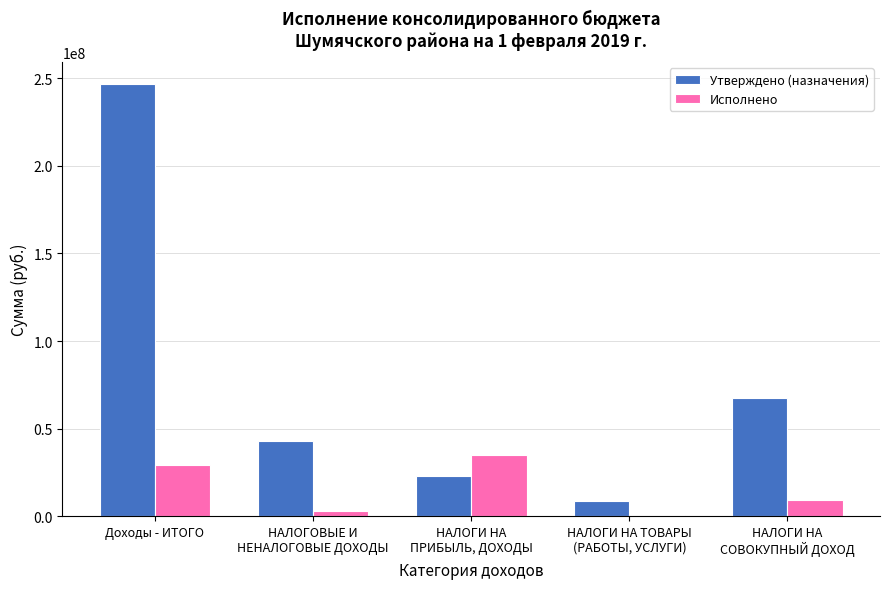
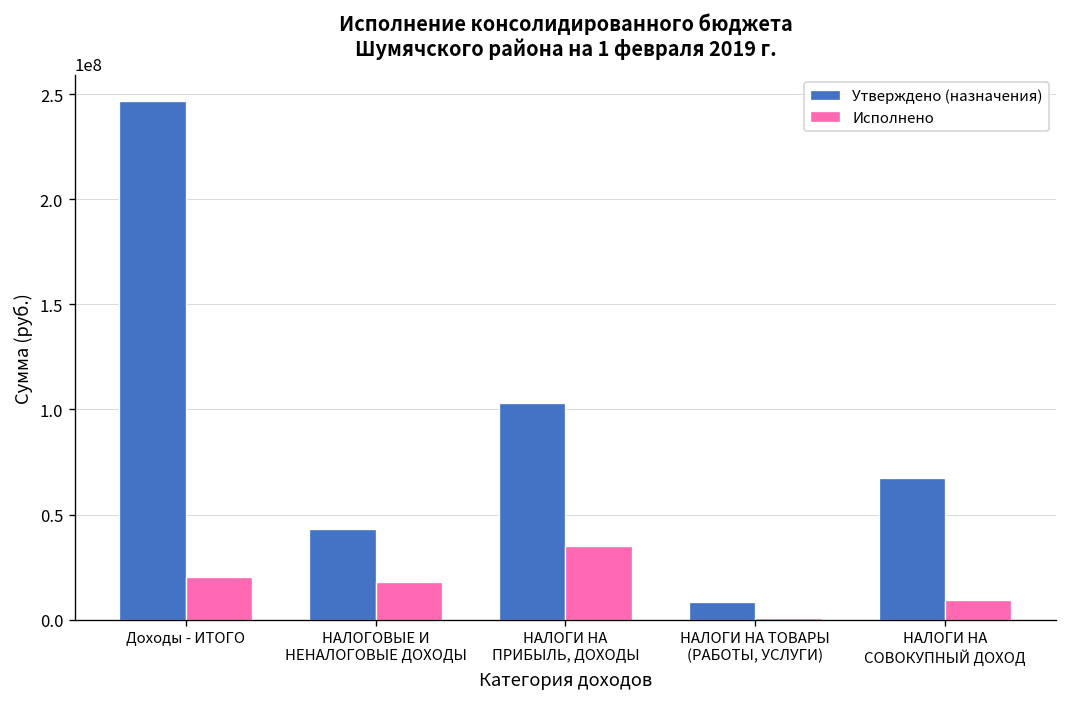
  {
    "Утверждено (назначения)": {
      "Доходы - ИТОГО": 247000000,
      "НАЛОГОВЫЕ И НЕНАЛОГОВЫЕ ДОХОДЫ": 43000000,
-     "НАЛОГИ НА ПРИБЫЛЬ, ДОХОДЫ": 23000000,
+     "НАЛОГИ НА ПРИБЫЛЬ, ДОХОДЫ": 103000000,
      "НАЛОГИ НА ТОВАРЫ (РАБОТЫ, УСЛУГИ)": 9000000,
      "НАЛОГИ НА СОВОКУПНЫЙ ДОХОД": 67000000
    },
    "Исполнено": {
-     "Доходы - ИТОГО": 30000000,
-     "НАЛОГОВЫЕ И НЕНАЛОГОВЫЕ ДОХОДЫ": 3000000,
+     "Доходы - ИТОГО": 20000000,
+     "НАЛОГОВЫЕ И НЕНАЛОГОВЫЕ ДОХОДЫ": 18000000,
      "НАЛОГИ НА ПРИБЫЛЬ, ДОХОДЫ": 35000000,
      "НАЛОГИ НА СОВОКУПНЫЙ ДОХОД": 9000000
    }
  }
